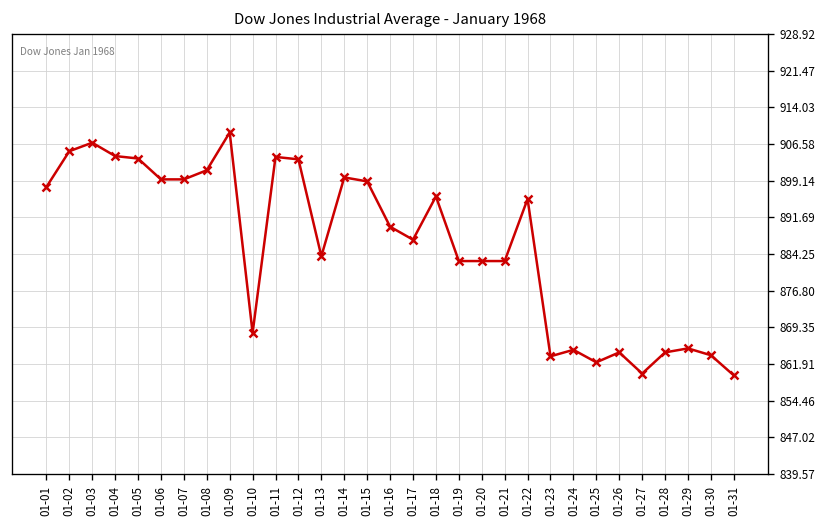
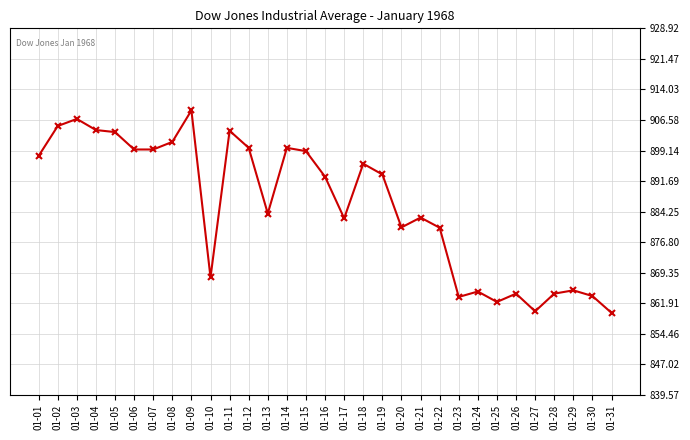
  {
    "01-01": 898,
    "01-02": 905,
    "01-03": 907,
    "01-04": 904,
    "01-05": 904,
    "01-06": 899,
    "01-07": 899,
    "01-08": 901,
    "01-09": 909,
    "01-10": 868,
    "01-11": 904,
-   "01-12": 903,
+   "01-12": 900,
    "01-13": 884,
    "01-14": 900,
    "01-15": 899,
-   "01-16": 890,
-   "01-17": 887,
+   "01-16": 893,
+   "01-17": 883,
    "01-18": 896,
-   "01-19": 883,
-   "01-20": 883,
+   "01-19": 893,
+   "01-20": 880,
    "01-21": 883,
-   "01-22": 895,
+   "01-22": 880,
    "01-23": 863,
    "01-24": 865,
    "01-25": 862,
    "01-26": 864,
    "01-27": 860,
    "01-28": 864,
    "01-29": 865,
    "01-30": 864,
    "01-31": 860
  }
